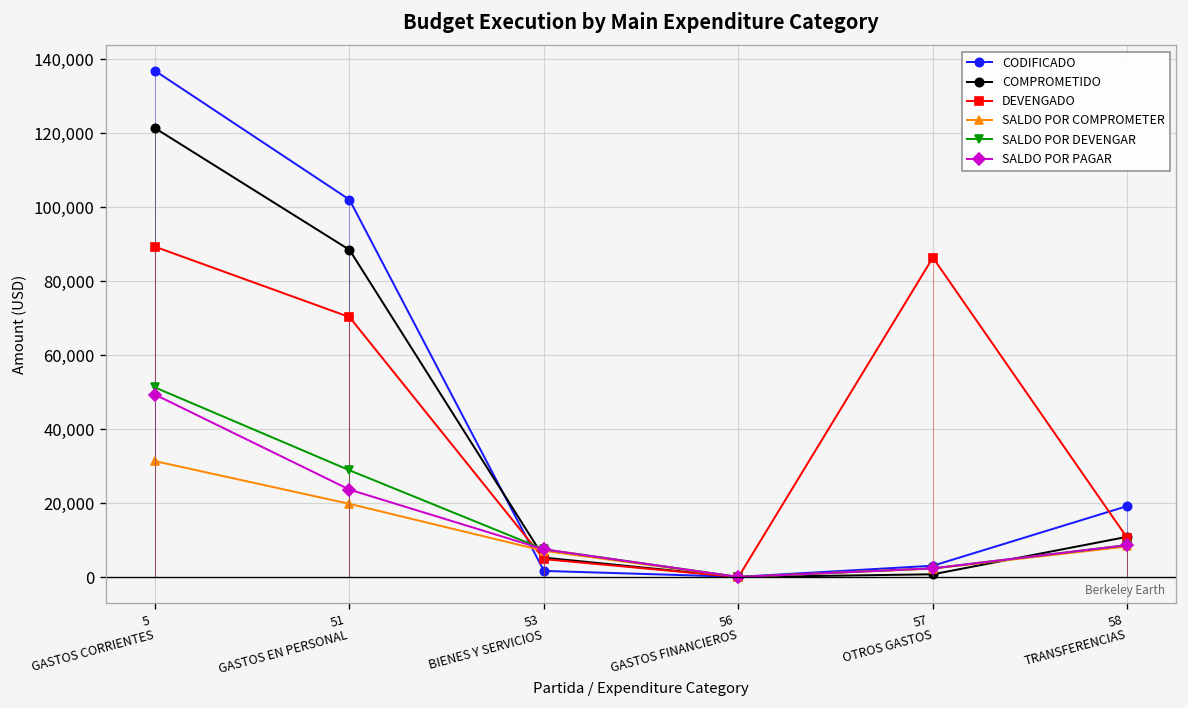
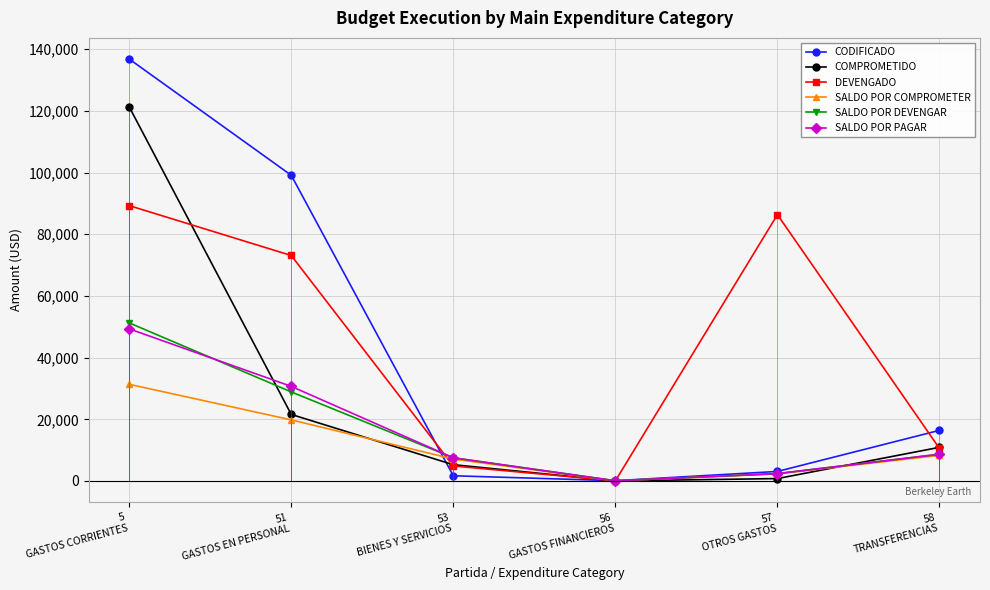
  {
    "CODIFICADO": {
      "5 GASTOS CORRIENTES": "137,000",
-     "51 GASTOS EN PERSONAL": "102,000",
+     "51 GASTOS EN PERSONAL": "99,000",
      "53 BIENES Y SERVICIOS": "2,000",
-     "58 TRANSFERENCIAS": "19,000"
+     "58 TRANSFERENCIAS": "16,000"
    },
    "COMPROMETIDO": {
      "5 GASTOS CORRIENTES": "121,000",
-     "51 GASTOS EN PERSONAL": "88,000",
+     "51 GASTOS EN PERSONAL": "22,000",
      "57 OTROS GASTOS": "1,000"
    },
    "DEVENGADO": {
      "5 GASTOS CORRIENTES": "89,000",
-     "51 GASTOS EN PERSONAL": "70,000",
+     "51 GASTOS EN PERSONAL": "73,000",
      "57 OTROS GASTOS": "86,000"
    },
    "SALDO POR COMPROMETER": {
      "5 GASTOS CORRIENTES": "31,000",
      "51 GASTOS EN PERSONAL": "20,000"
    },
    "SALDO POR DEVENGAR": {
      "5 GASTOS CORRIENTES": "51,000",
      "51 GASTOS EN PERSONAL": "29,000"
    },
    "SALDO POR PAGAR": {
      "5 GASTOS CORRIENTES": "49,000",
-     "51 GASTOS EN PERSONAL": "24,000"
+     "51 GASTOS EN PERSONAL": "31,000"
    }
  }
